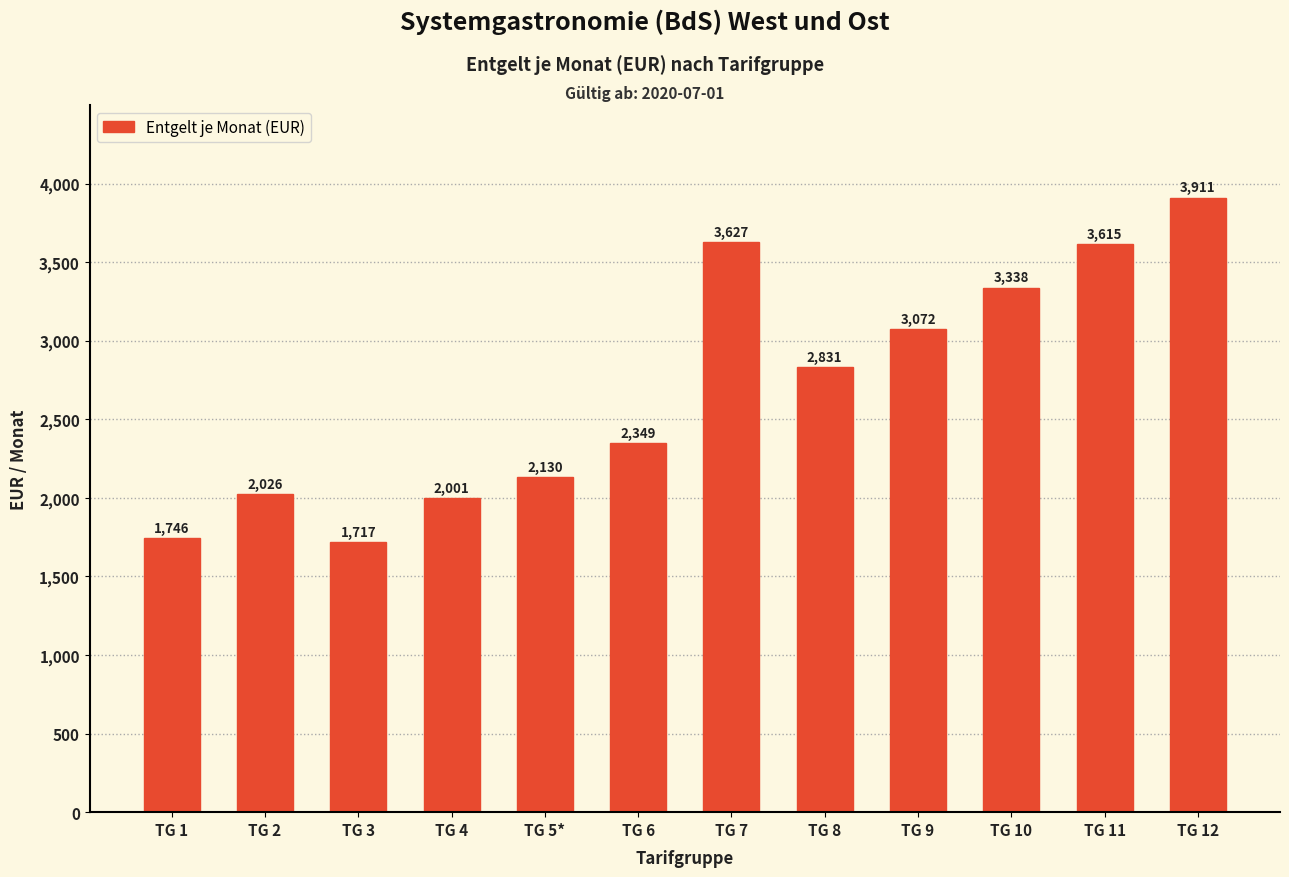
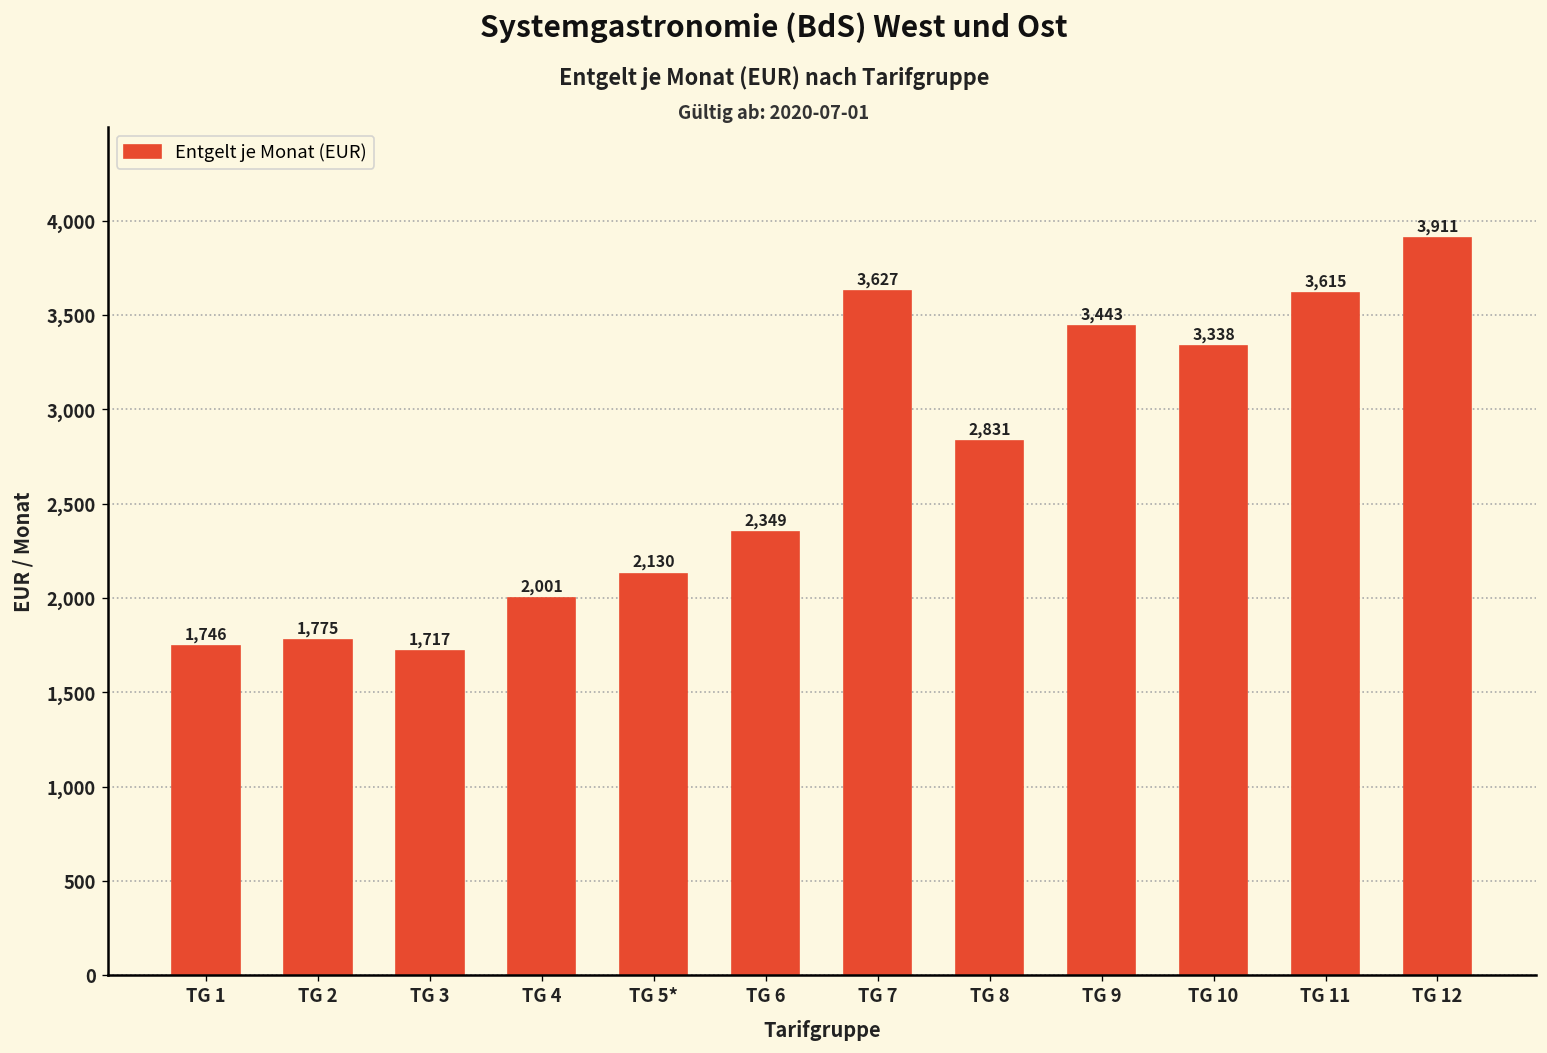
  {
    "TG 1": "1,746",
-   "TG 2": "2,026",
+   "TG 2": "1,775",
    "TG 3": "1,717",
    "TG 4": "2,001",
    "TG 5*": "2,130",
    "TG 6": "2,349",
    "TG 7": "3,627",
    "TG 8": "2,831",
-   "TG 9": "3,072",
+   "TG 9": "3,443",
    "TG 10": "3,338",
    "TG 11": "3,615",
    "TG 12": "3,911"
  }
